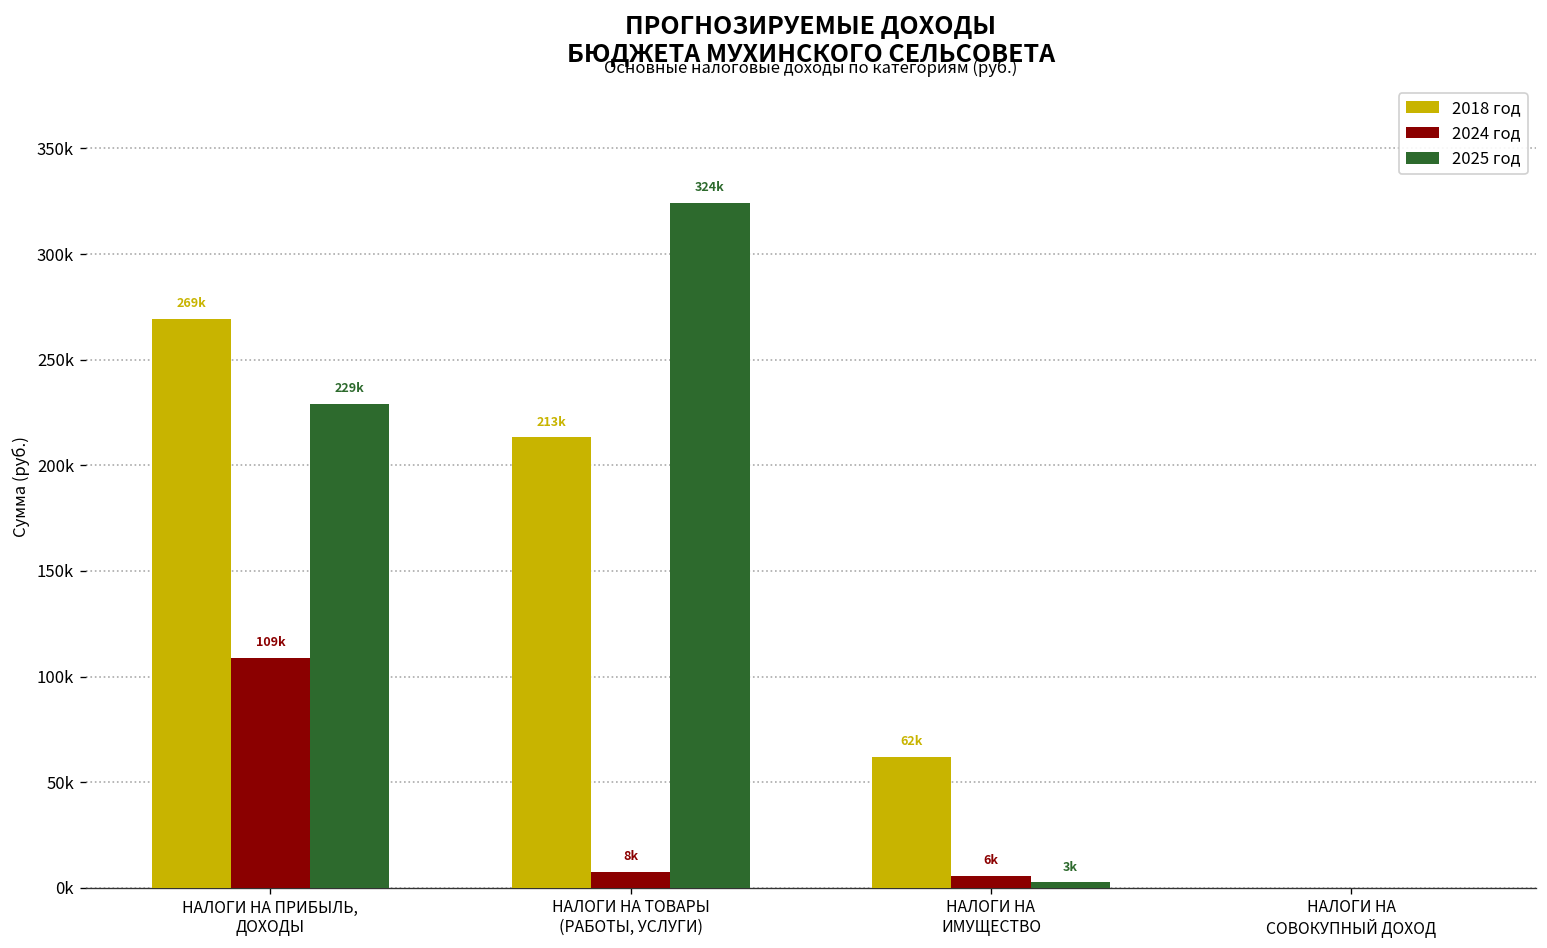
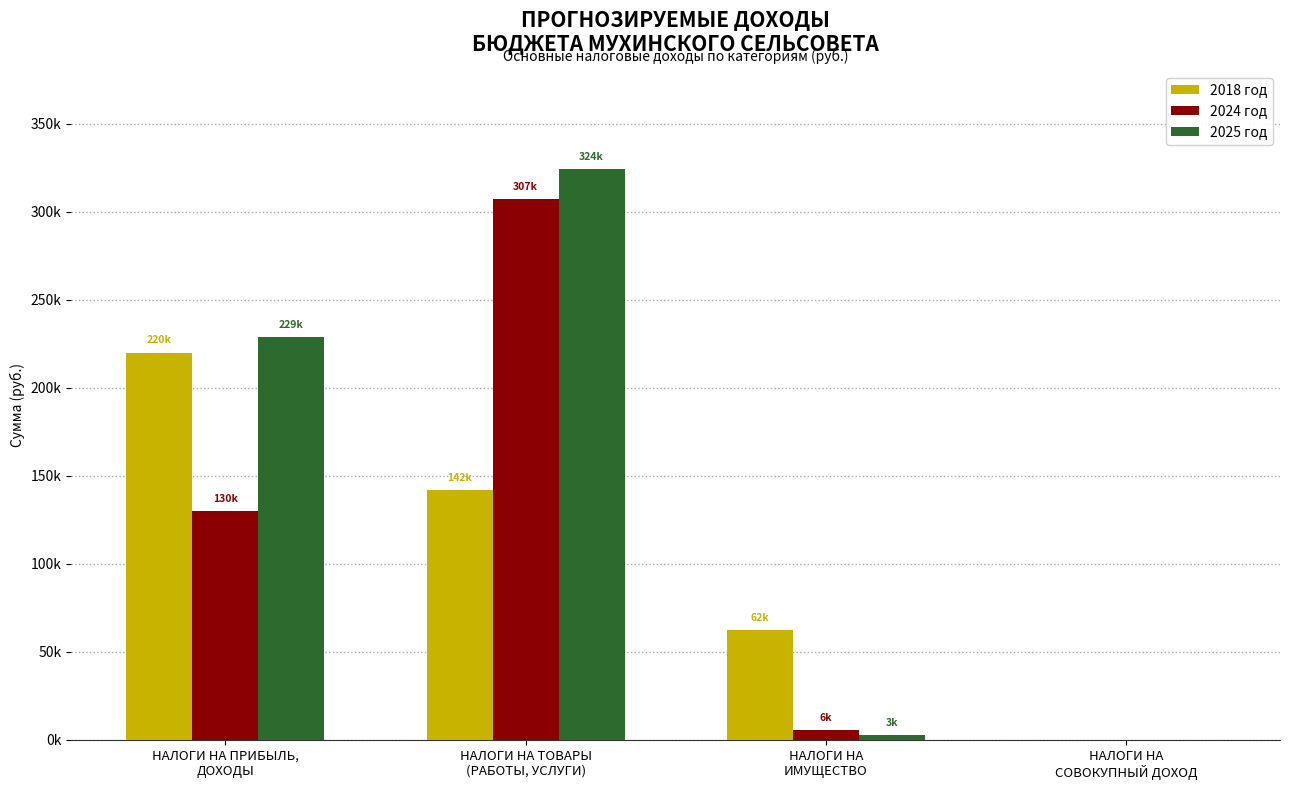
  {
    "2018 год": {
-     "НАЛОГИ НА ПРИБЫЛЬ, ДОХОДЫ": "269k",
-     "НАЛОГИ НА ТОВАРЫ (РАБОТЫ, УСЛУГИ)": "213k",
+     "НАЛОГИ НА ПРИБЫЛЬ, ДОХОДЫ": "220k",
+     "НАЛОГИ НА ТОВАРЫ (РАБОТЫ, УСЛУГИ)": "142k",
      "НАЛОГИ НА ИМУЩЕСТВО": "62k"
    },
    "2024 год": {
-     "НАЛОГИ НА ПРИБЫЛЬ, ДОХОДЫ": "109k",
-     "НАЛОГИ НА ТОВАРЫ (РАБОТЫ, УСЛУГИ)": "8k",
+     "НАЛОГИ НА ПРИБЫЛЬ, ДОХОДЫ": "130k",
+     "НАЛОГИ НА ТОВАРЫ (РАБОТЫ, УСЛУГИ)": "307k",
      "НАЛОГИ НА ИМУЩЕСТВО": "6k"
    },
    "2025 год": {
      "НАЛОГИ НА ПРИБЫЛЬ, ДОХОДЫ": "229k",
      "НАЛОГИ НА ТОВАРЫ (РАБОТЫ, УСЛУГИ)": "324k",
      "НАЛОГИ НА ИМУЩЕСТВО": "3k"
    }
  }
